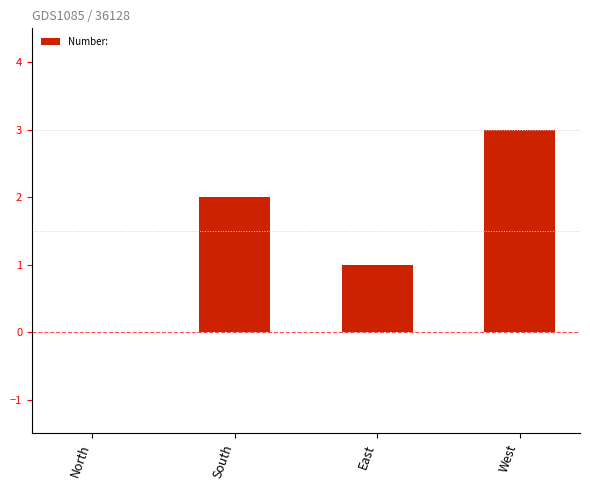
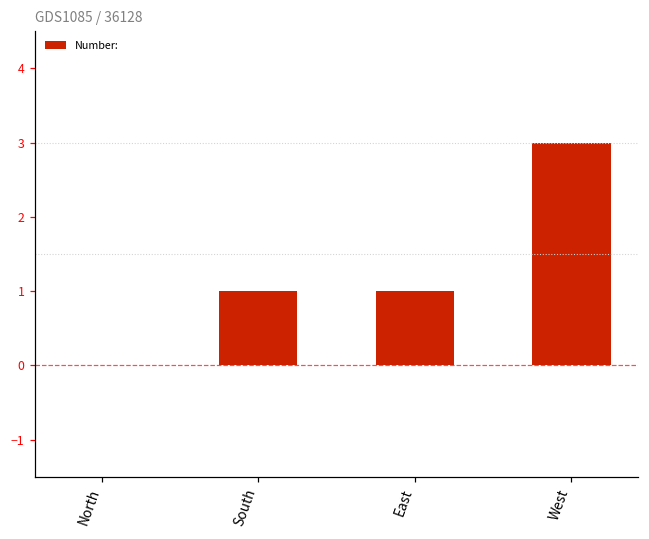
  {
    "North": 0,
-   "South": 2,
+   "South": 1,
    "East": 1,
    "West": 3
  }
